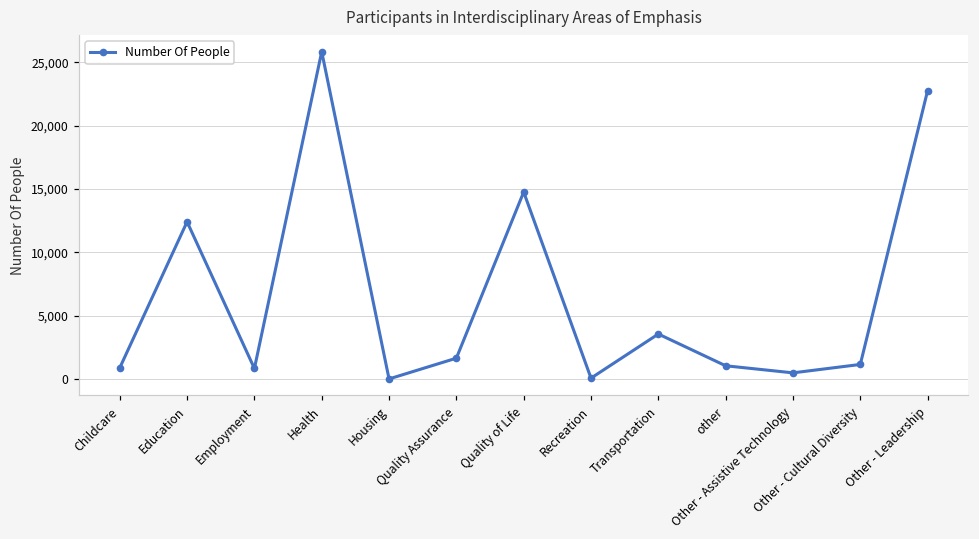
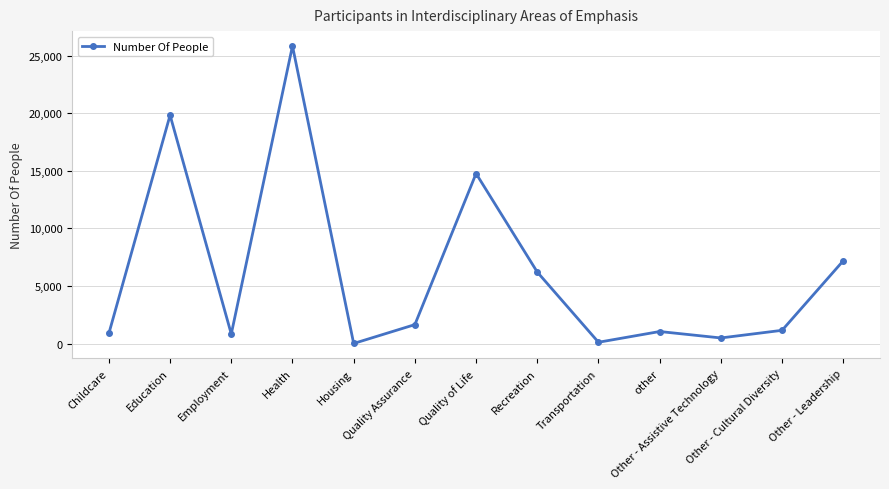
  {
    "Childcare": "900",
-   "Education": "12,400",
+   "Education": "19,800",
    "Employment": "800",
    "Health": "25,800",
    "Housing": "0",
    "Quality Assurance": "1,600",
    "Quality of Life": "14,800",
-   "Recreation": "100",
-   "Transportation": "3,500",
+   "Recreation": "6,200",
+   "Transportation": "100",
    "other": "1,000",
    "Other - Assistive Technology": "500",
    "Other - Cultural Diversity": "1,100",
-   "Other - Leadership": "22,800"
+   "Other - Leadership": "7,200"
  }
